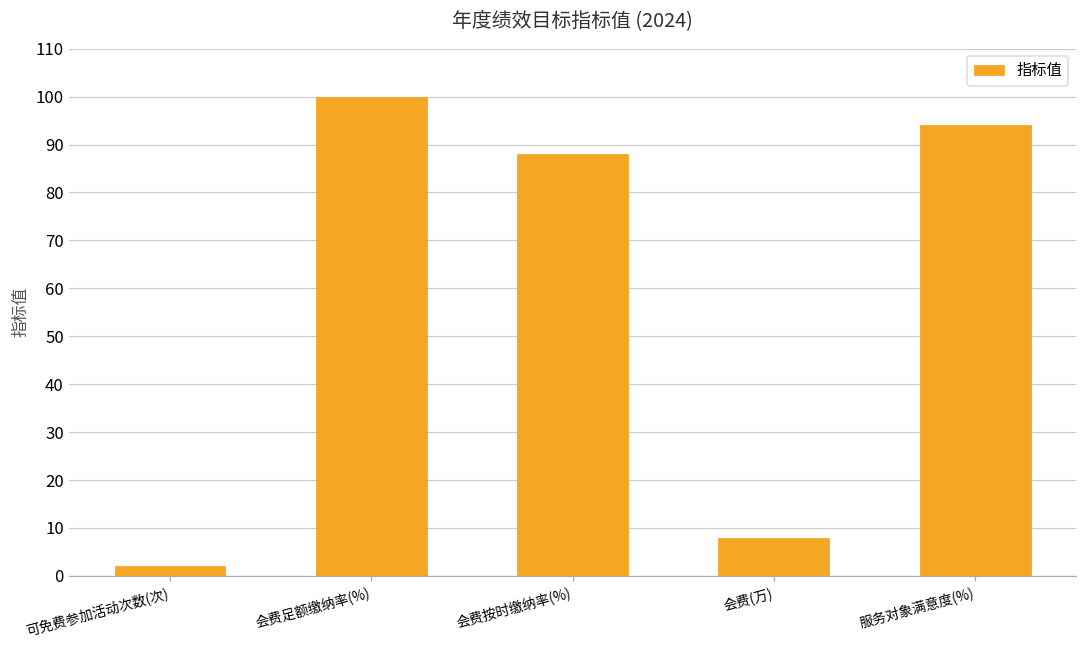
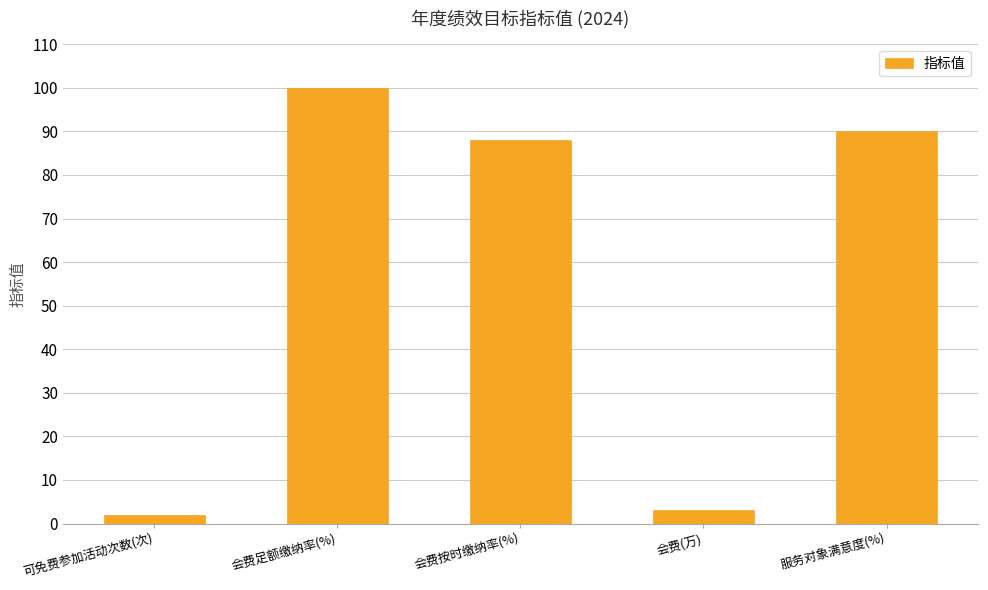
  {
    "可免费参加活动次数(次)": 2,
    "会费足额缴纳率(%)": 100,
    "会费按时缴纳率(%)": 88,
-   "会费(万)": 8,
-   "服务对象满意度(%)": 94
+   "会费(万)": 3,
+   "服务对象满意度(%)": 90
  }
